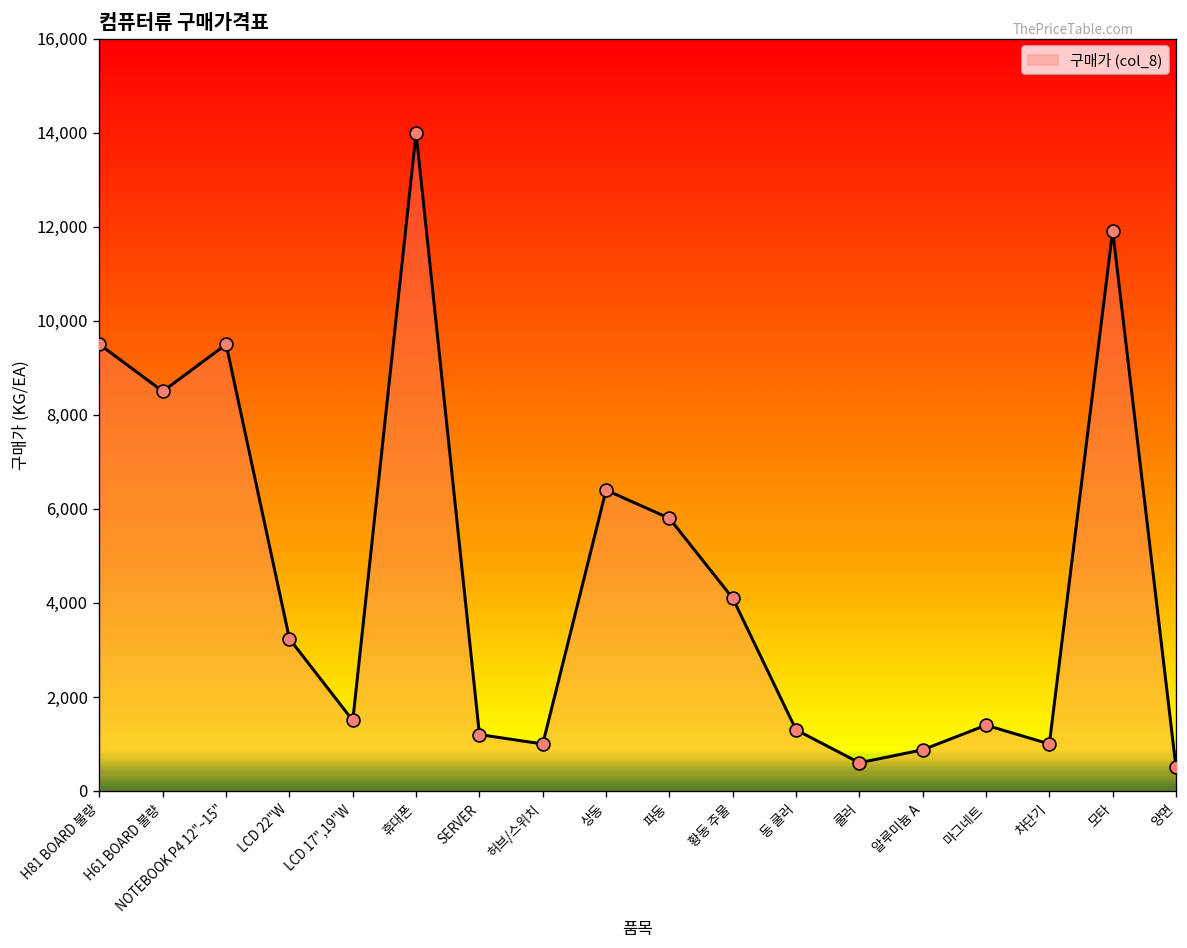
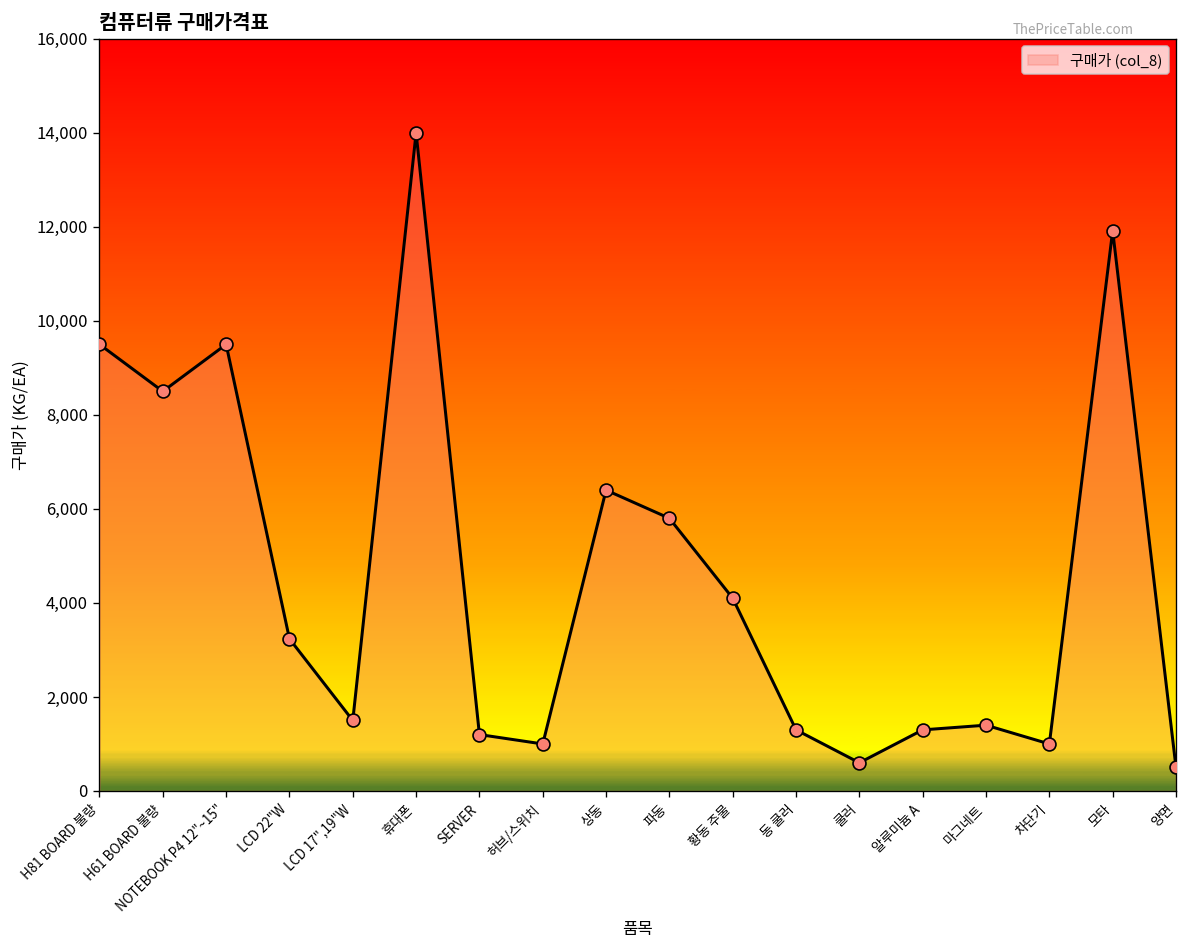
  {
    "H81 BOARD 불량": "9,500",
    "H61 BOARD 불량": "8,500",
    "NOTEBOOK P4 12\"~15\"": "9,500",
    "LCD 22\"W": "3,200",
    "LCD 17\",19\"W": "1,500",
    "휴대폰": "14,000",
    "SERVER": "1,200",
    "허브/스위치": "1,000",
    "상동": "6,400",
    "파동": "5,800",
    "황동 주물": "4,100",
    "동 쿨러": "1,300",
    "쿨러": "600",
-   "알루미늄 A": "900",
+   "알루미늄 A": "1,300",
    "마그네트": "1,400",
    "차단기": "1,000",
    "모타": "11,900",
    "양면": "500"
  }
